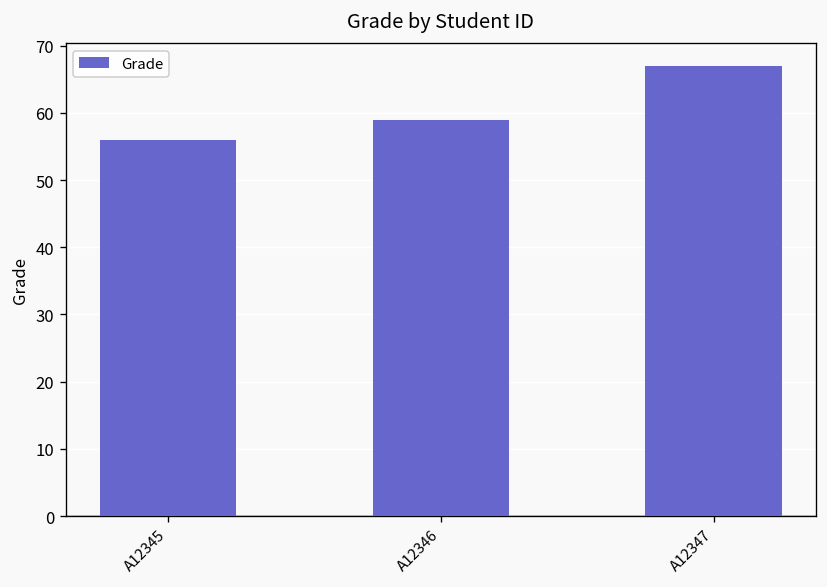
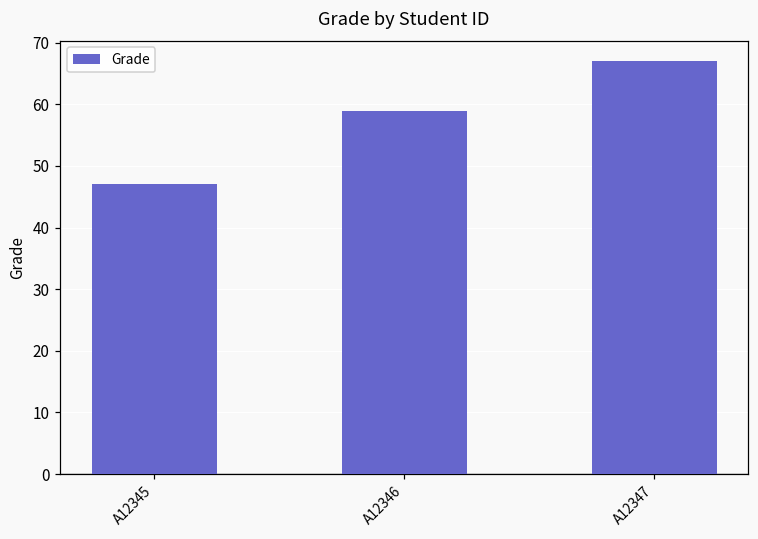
  {
-   "A12345": 56,
+   "A12345": 47,
    "A12346": 59,
    "A12347": 67
  }
